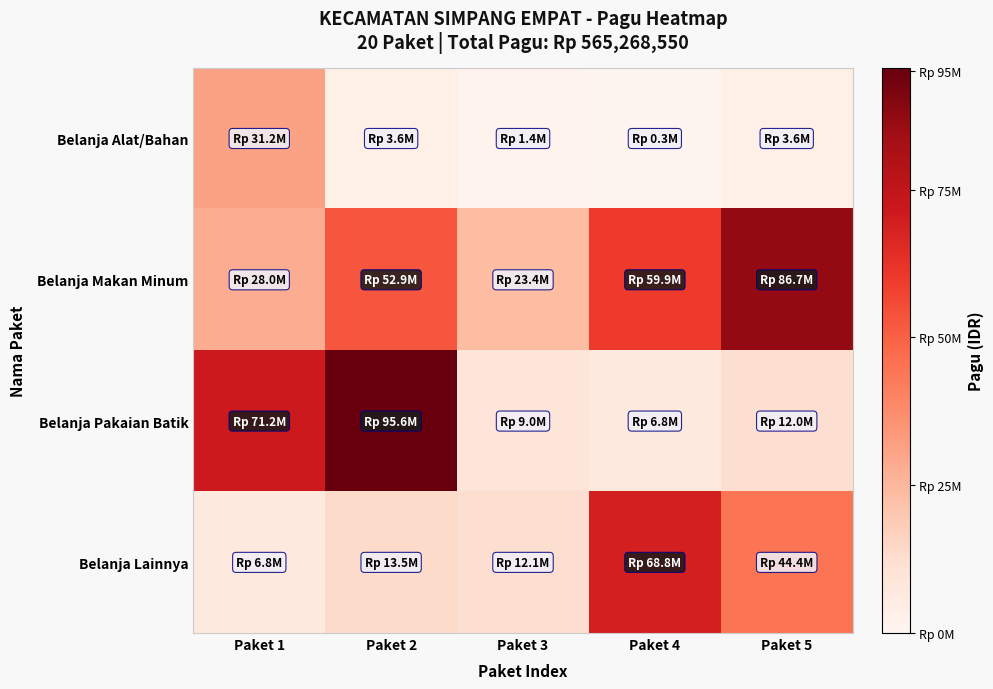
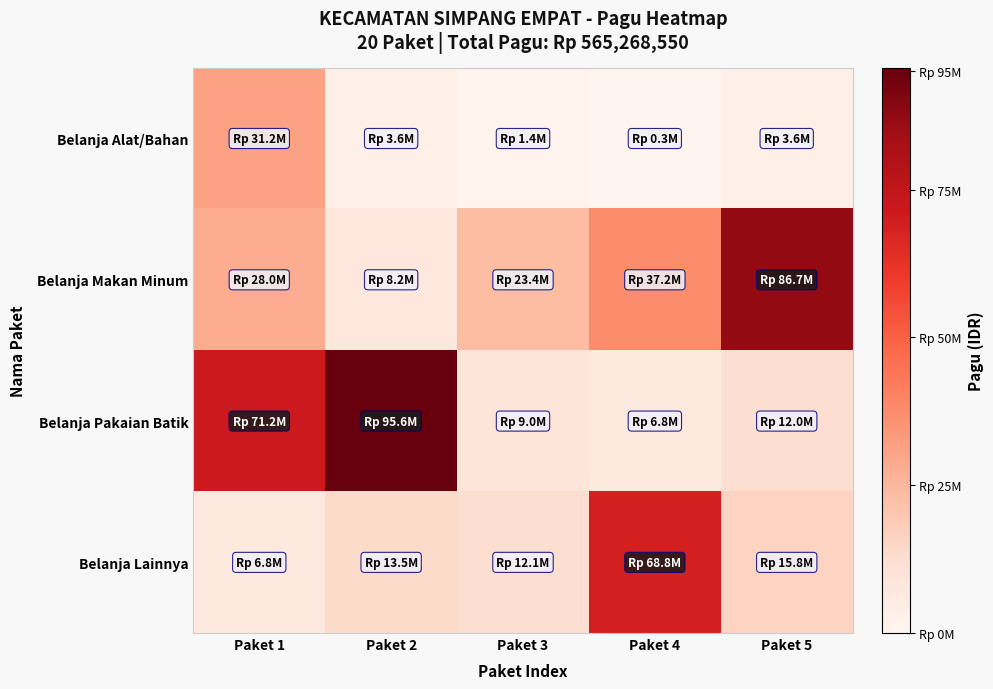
  {
    "Belanja Makan Minum": {
-     "Paket 2": "52.9M",
-     "Paket 4": "59.9M"
+     "Paket 2": "8.2M",
+     "Paket 4": "37.2M"
    },
    "Belanja Lainnya": {
-     "Paket 5": "44.4M"
+     "Paket 5": "15.8M"
    }
  }
